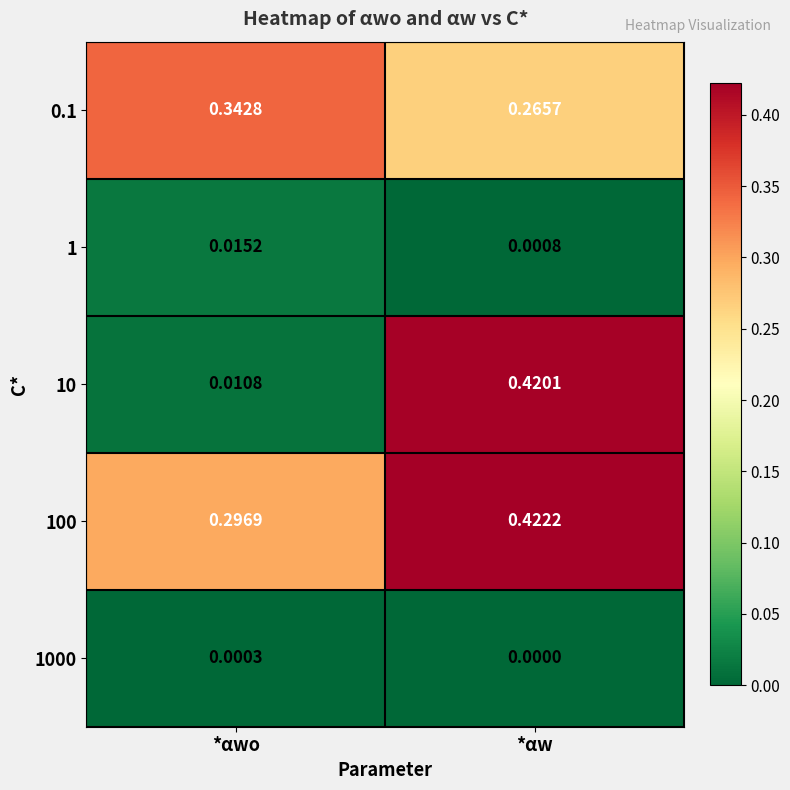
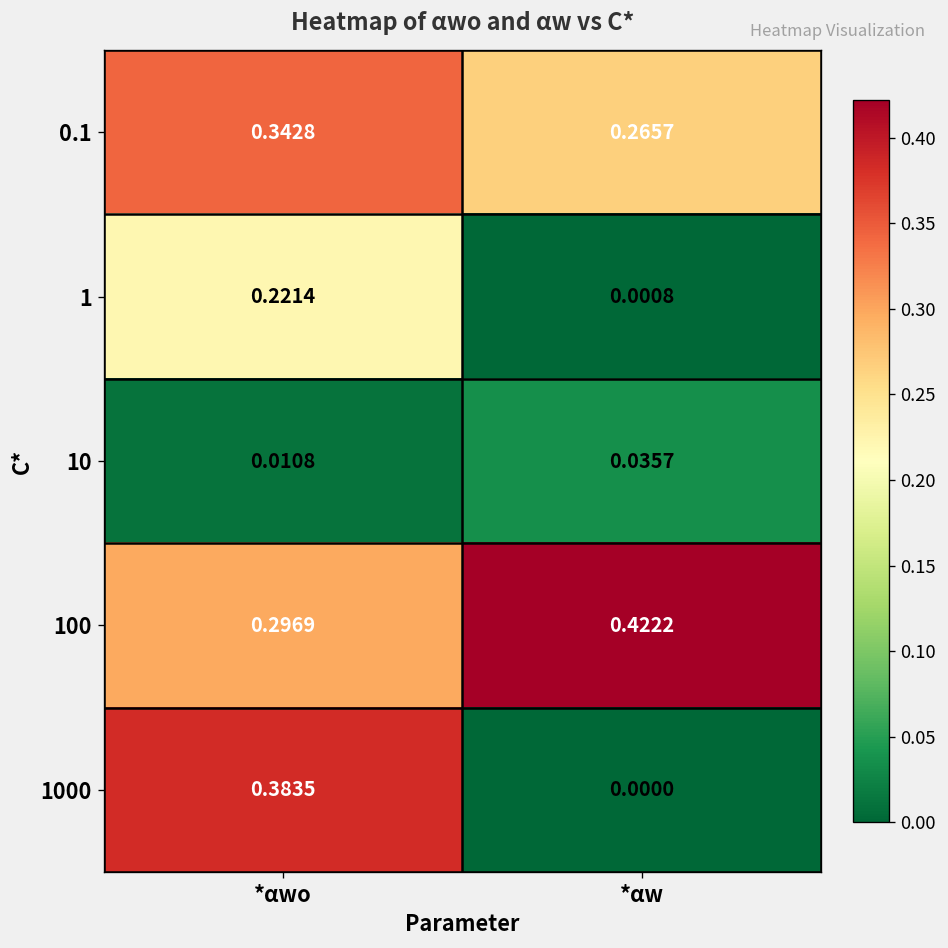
  {
    "0.1": {
      "*αwo": 0.3428,
      "*αw": 0.2657
    },
    "1": {
-     "*αwo": 0.0152,
+     "*αwo": 0.2214,
      "*αw": 0.0008
    },
    "10": {
      "*αwo": 0.0108,
-     "*αw": 0.4201
+     "*αw": 0.0357
    },
    "100": {
      "*αwo": 0.2969,
      "*αw": 0.4222
    },
    "1000": {
-     "*αwo": 0.0003,
+     "*αwo": 0.3835,
      "*αw": 0.0000
    }
  }
